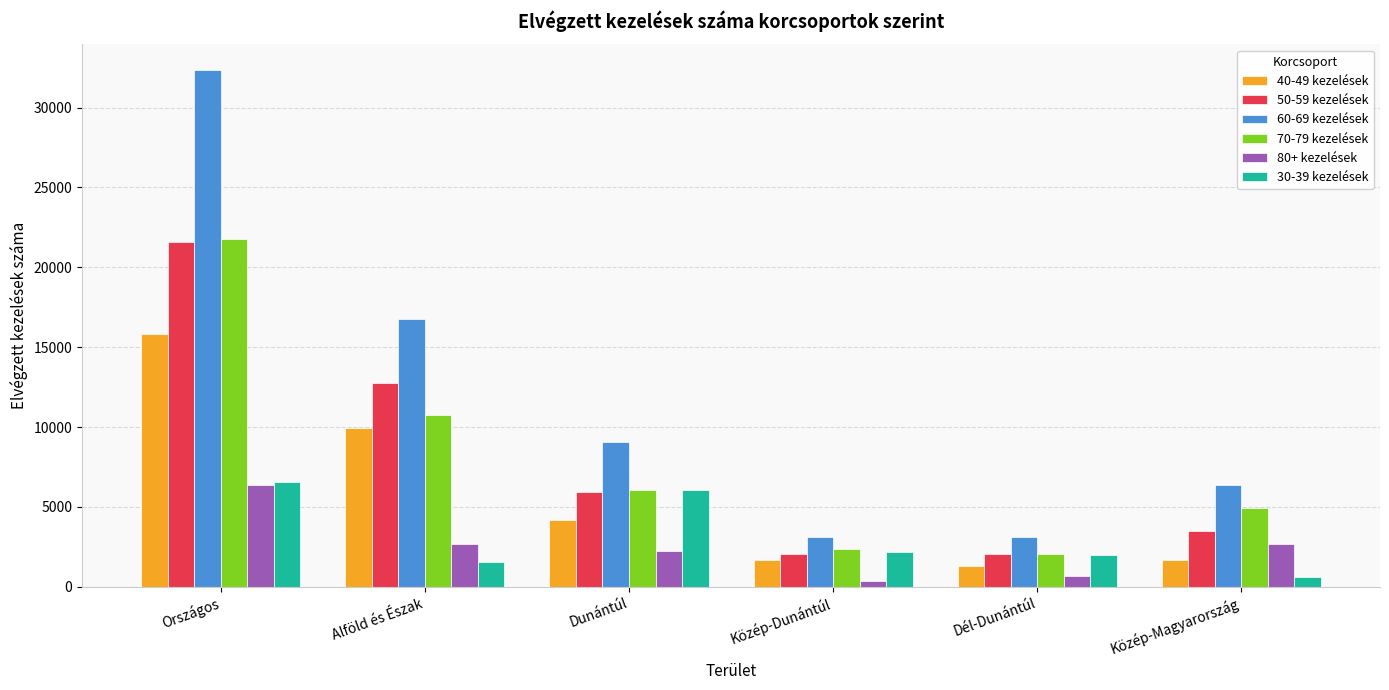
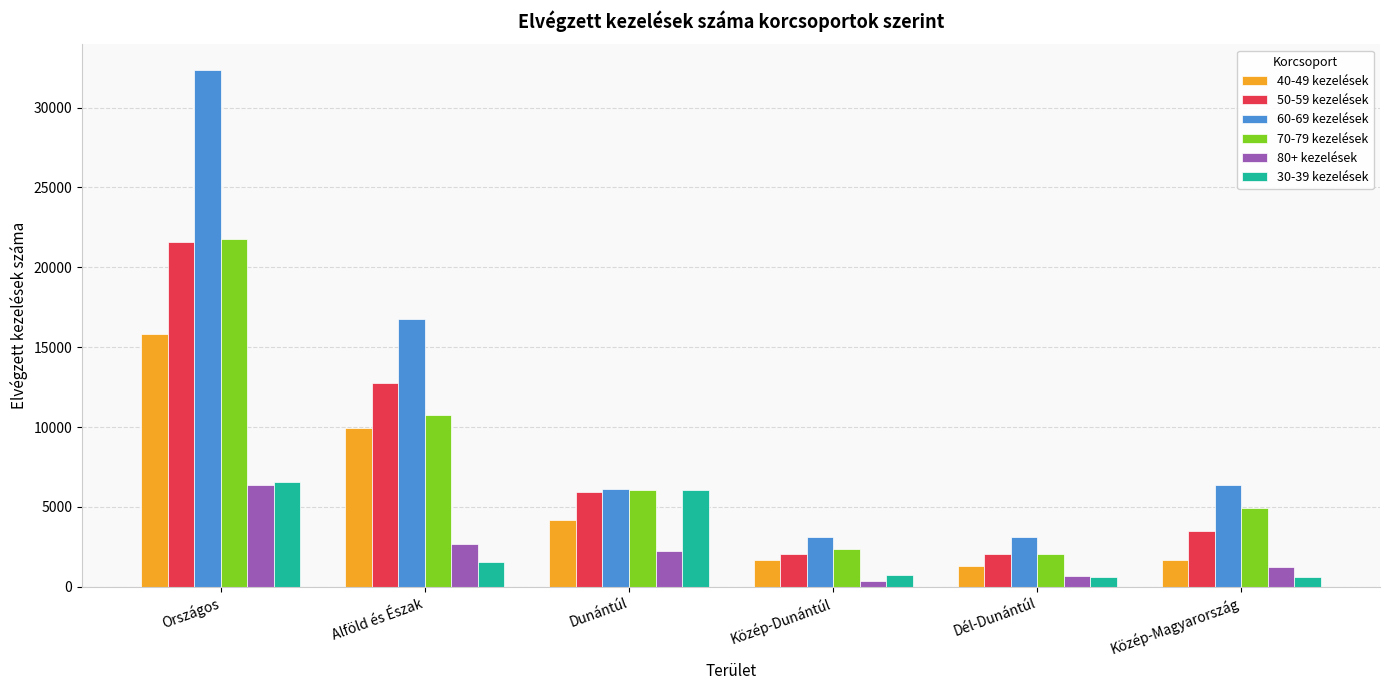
  {
    "40-49 kezelések": {
      "Országos": 15900,
      "Alföld és Észak": 9900,
      "Dunántúl": 4200,
      "Közép-Dunántúl": 1700,
      "Dél-Dunántúl": 1300,
      "Közép-Magyarország": 1700
    },
    "50-59 kezelések": {
      "Országos": 21600,
      "Alföld és Észak": 12800,
      "Dunántúl": 6000,
      "Közép-Dunántúl": 2100,
      "Dél-Dunántúl": 2100,
      "Közép-Magyarország": 3500
    },
    "60-69 kezelések": {
      "Országos": 32300,
      "Alföld és Észak": 16800,
-     "Dunántúl": 9100,
+     "Dunántúl": 6200,
      "Közép-Dunántúl": 3100,
      "Dél-Dunántúl": 3100,
      "Közép-Magyarország": 6400
    },
    "70-79 kezelések": {
      "Országos": 21700,
      "Alföld és Észak": 10700,
      "Dunántúl": 6100,
      "Közép-Dunántúl": 2400,
      "Dél-Dunántúl": 2000,
      "Közép-Magyarország": 4900
    },
    "80+ kezelések": {
      "Országos": 6400,
      "Alföld és Észak": 2700,
      "Dunántúl": 2200,
      "Közép-Dunántúl": 300,
      "Dél-Dunántúl": 700,
-     "Közép-Magyarország": 2700
+     "Közép-Magyarország": 1300
    },
    "30-39 kezelések": {
      "Országos": 6500,
      "Alföld és Észak": 1600,
      "Dunántúl": 6100,
-     "Közép-Dunántúl": 2200,
-     "Dél-Dunántúl": 2000,
+     "Közép-Dunántúl": 700,
+     "Dél-Dunántúl": 600,
      "Közép-Magyarország": 600
    }
  }
